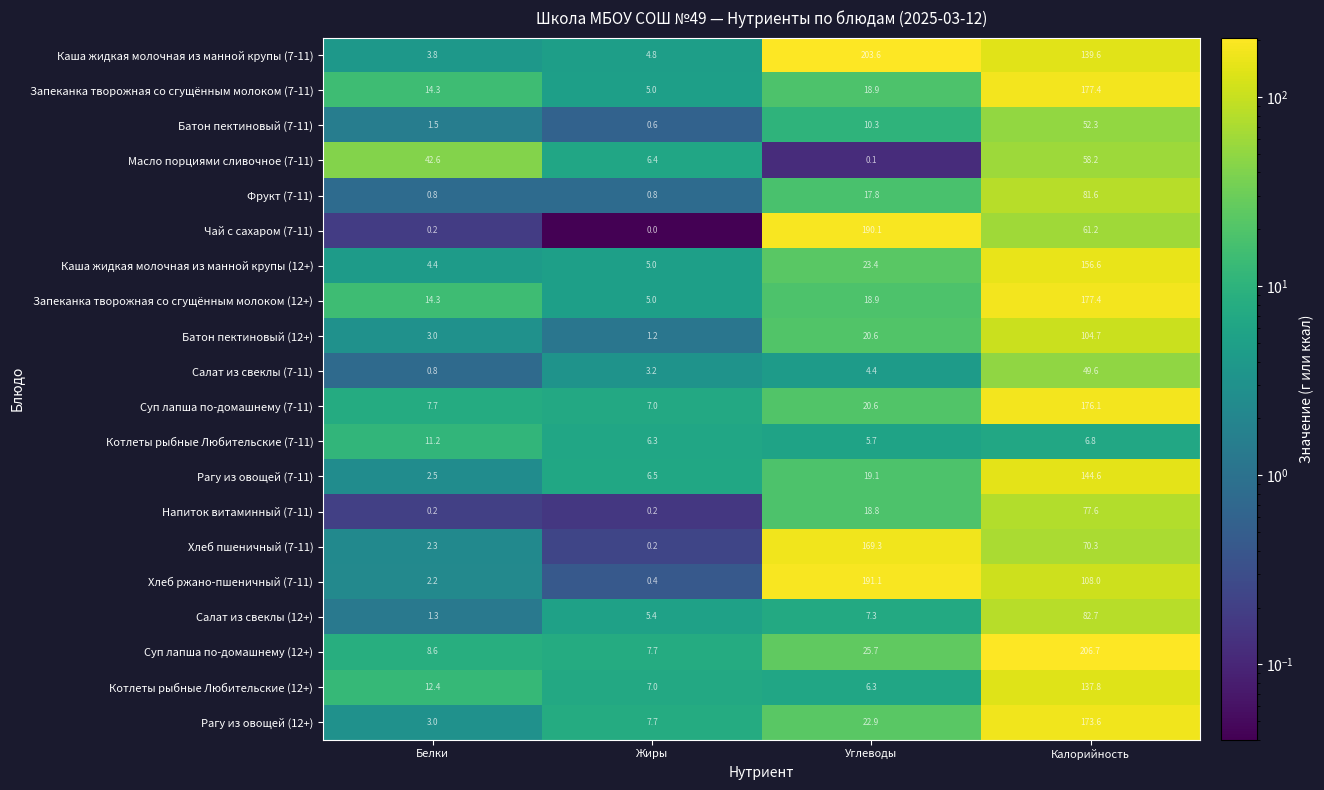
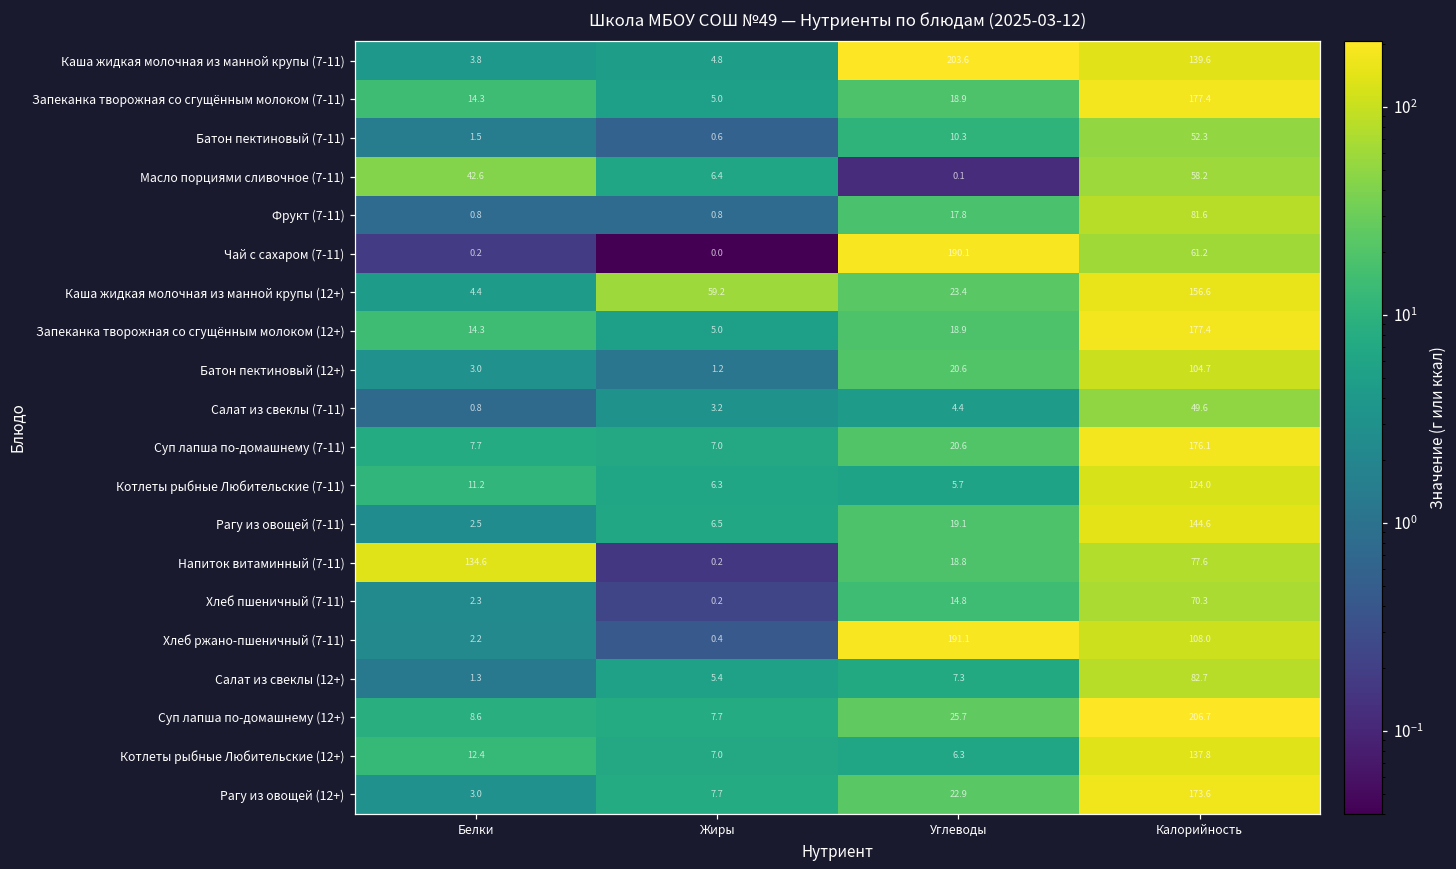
  {
    "Каша жидкая молочная из манной крупы (7-11)": {
      "Белки": 3.8,
      "Жиры": 4.8,
      "Углеводы": 203.6,
      "Калорийность": 139.6
    },
    "Запеканка творожная со сгущённым молоком (7-11)": {
      "Белки": 14.3,
      "Жиры": 5.0,
      "Углеводы": 18.9,
      "Калорийность": 177.4
    },
    "Батон пектиновый (7-11)": {
      "Белки": 1.5,
      "Жиры": 0.6,
      "Углеводы": 10.3,
      "Калорийность": 52.3
    },
    "Масло порциями сливочное (7-11)": {
      "Белки": 42.6,
      "Жиры": 6.4,
      "Углеводы": 0.1,
      "Калорийность": 58.2
    },
    "Фрукт (7-11)": {
      "Белки": 0.8,
      "Жиры": 0.8,
      "Углеводы": 17.8,
      "Калорийность": 81.6
    },
    "Чай с сахаром (7-11)": {
      "Белки": 0.2,
      "Жиры": 0.0,
      "Углеводы": 190.1,
      "Калорийность": 61.2
    },
    "Каша жидкая молочная из манной крупы (12+)": {
      "Белки": 4.4,
-     "Жиры": 5.0,
+     "Жиры": 59.2,
      "Углеводы": 23.4,
      "Калорийность": 156.6
    },
    "Запеканка творожная со сгущённым молоком (12+)": {
      "Белки": 14.3,
      "Жиры": 5.0,
      "Углеводы": 18.9,
      "Калорийность": 177.4
    },
    "Батон пектиновый (12+)": {
      "Белки": 3.0,
      "Жиры": 1.2,
      "Углеводы": 20.6,
      "Калорийность": 104.7
    },
    "Салат из свеклы (7-11)": {
      "Белки": 0.8,
      "Жиры": 3.2,
      "Углеводы": 4.4,
      "Калорийность": 49.6
    },
    "Суп лапша по-домашнему (7-11)": {
      "Белки": 7.7,
      "Жиры": 7.0,
      "Углеводы": 20.6,
      "Калорийность": 176.1
    },
    "Котлеты рыбные Любительские (7-11)": {
      "Белки": 11.2,
      "Жиры": 6.3,
      "Углеводы": 5.7,
-     "Калорийность": 6.8
+     "Калорийность": 124.0
    },
    "Рагу из овощей (7-11)": {
      "Белки": 2.5,
      "Жиры": 6.5,
      "Углеводы": 19.1,
      "Калорийность": 144.6
    },
    "Напиток витаминный (7-11)": {
-     "Белки": 0.2,
+     "Белки": 134.6,
      "Жиры": 0.2,
      "Углеводы": 18.8,
      "Калорийность": 77.6
    },
    "Хлеб пшеничный (7-11)": {
      "Белки": 2.3,
      "Жиры": 0.2,
-     "Углеводы": 169.3,
+     "Углеводы": 14.8,
      "Калорийность": 70.3
    },
    "Хлеб ржано-пшеничный (7-11)": {
      "Белки": 2.2,
      "Жиры": 0.4,
      "Углеводы": 191.1,
      "Калорийность": 108.0
    },
    "Салат из свеклы (12+)": {
      "Белки": 1.3,
      "Жиры": 5.4,
      "Углеводы": 7.3,
      "Калорийность": 82.7
    },
    "Суп лапша по-домашнему (12+)": {
      "Белки": 8.6,
      "Жиры": 7.7,
      "Углеводы": 25.7,
      "Калорийность": 206.7
    },
    "Котлеты рыбные Любительские (12+)": {
      "Белки": 12.4,
      "Жиры": 7.0,
      "Углеводы": 6.3,
      "Калорийность": 137.8
    },
    "Рагу из овощей (12+)": {
      "Белки": 3.0,
      "Жиры": 7.7,
      "Углеводы": 22.9,
      "Калорийность": 173.6
    }
  }
